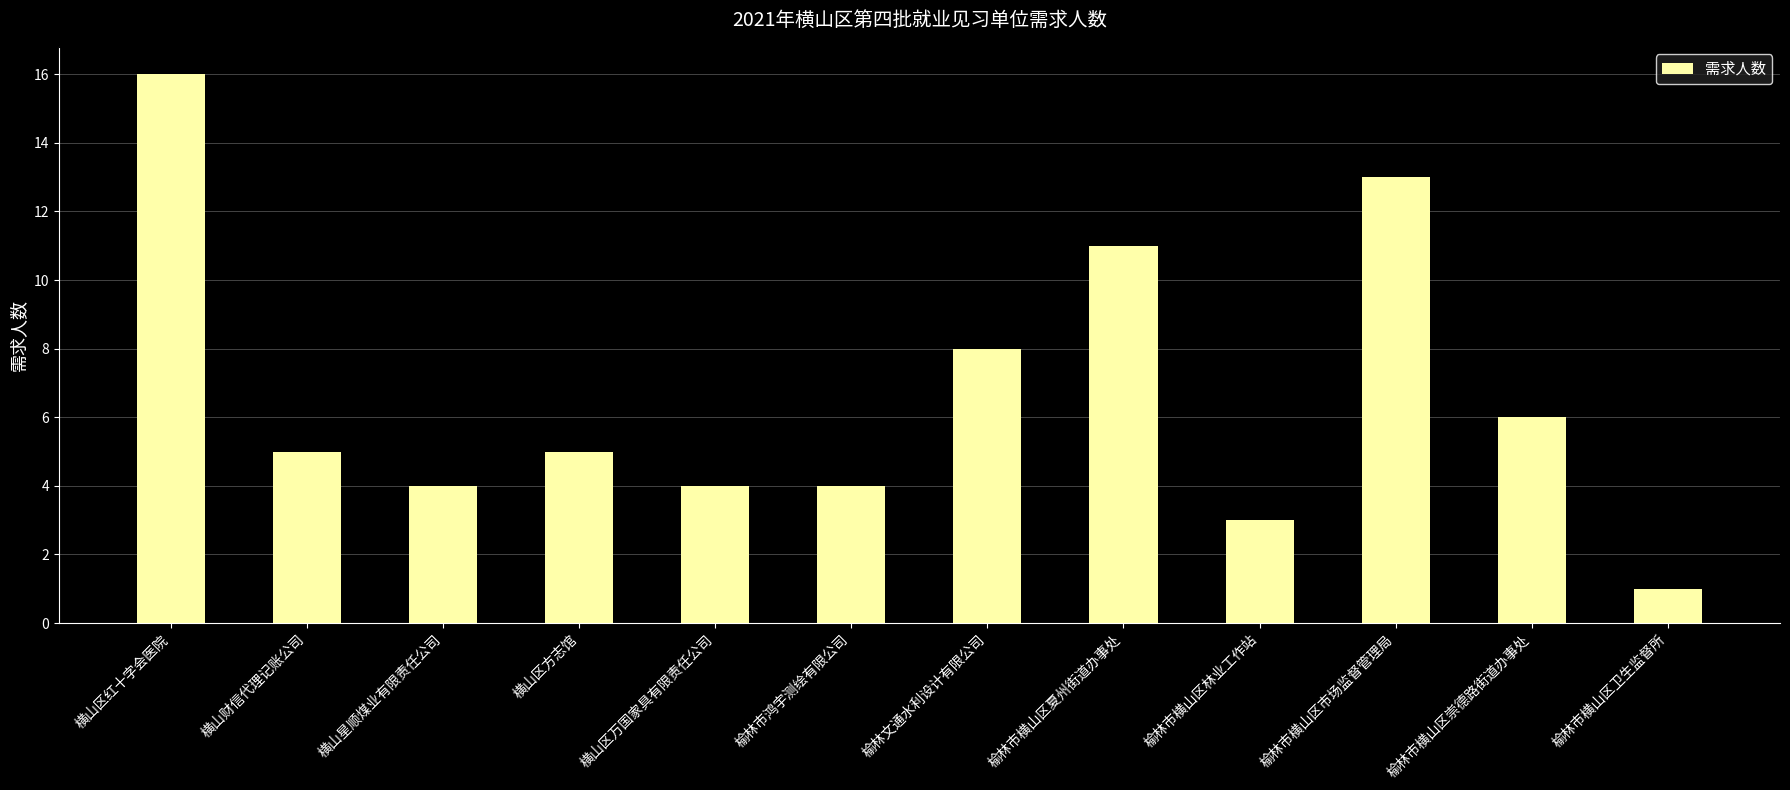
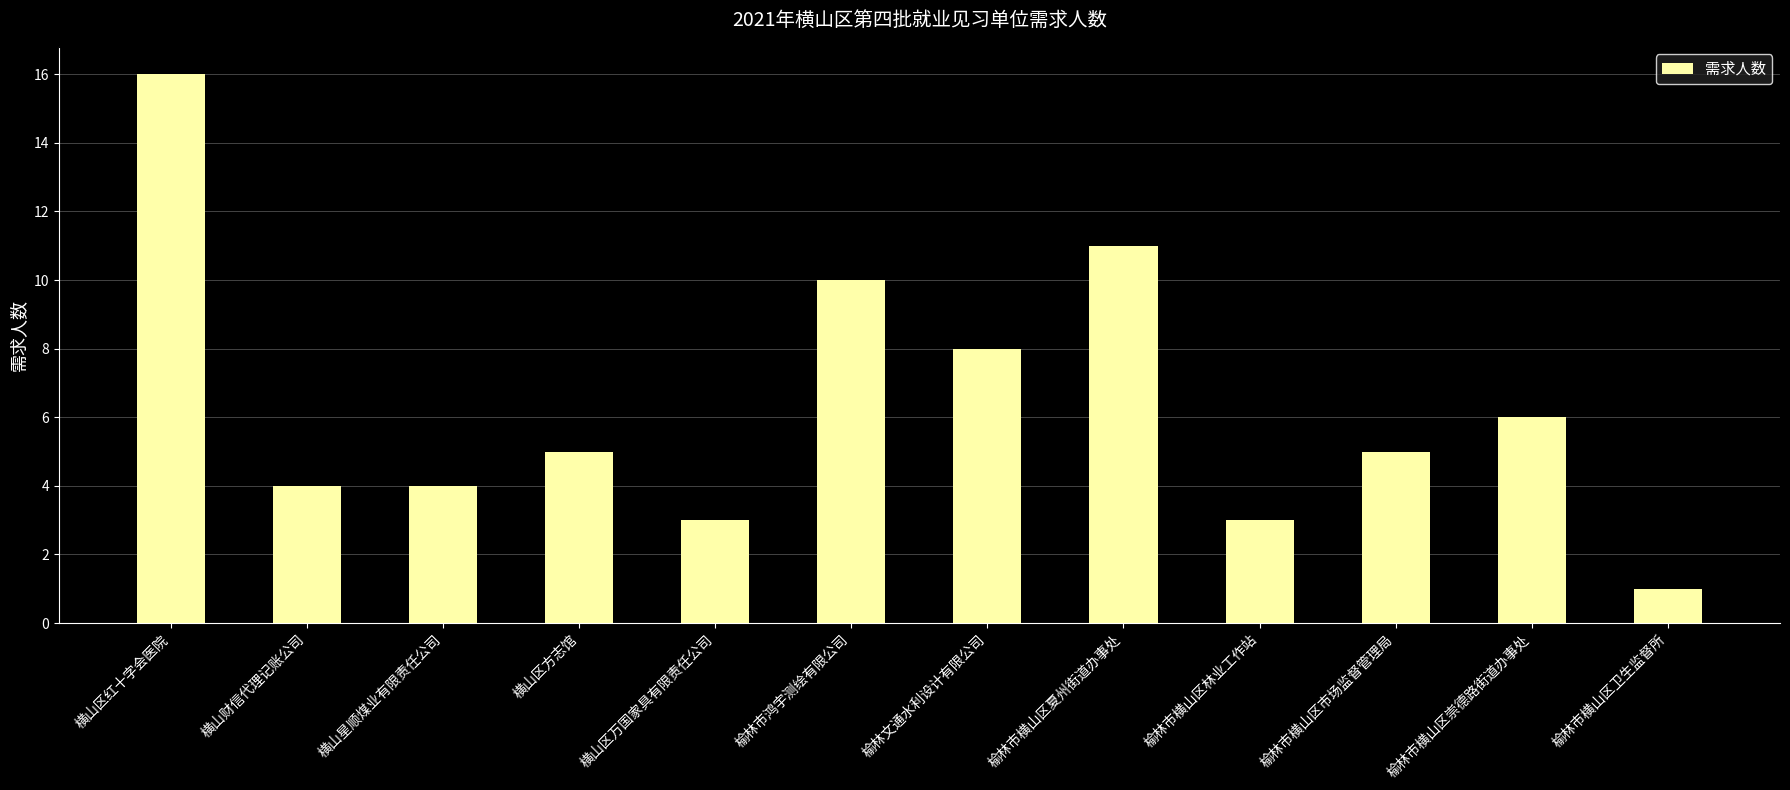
  {
    "横山区红十字会医院": 16,
-   "横山财信代理记账公司": 5,
+   "横山财信代理记账公司": 4,
    "横山星顺煤业有限责任公司": 4,
    "横山区方志馆": 5,
-   "横山区万国家具有限责任公司": 4,
-   "榆林市鸿宇测绘有限公司": 4,
+   "横山区万国家具有限责任公司": 3,
+   "榆林市鸿宇测绘有限公司": 10,
    "榆林文通水利设计有限公司": 8,
    "榆林市横山区夏州街道办事处": 11,
    "榆林市横山区林业工作站": 3,
-   "榆林市横山区市场监督管理局": 13,
+   "榆林市横山区市场监督管理局": 5,
    "榆林市横山区崇德路街道办事处": 6,
    "榆林市横山区卫生监督所": 1
  }
